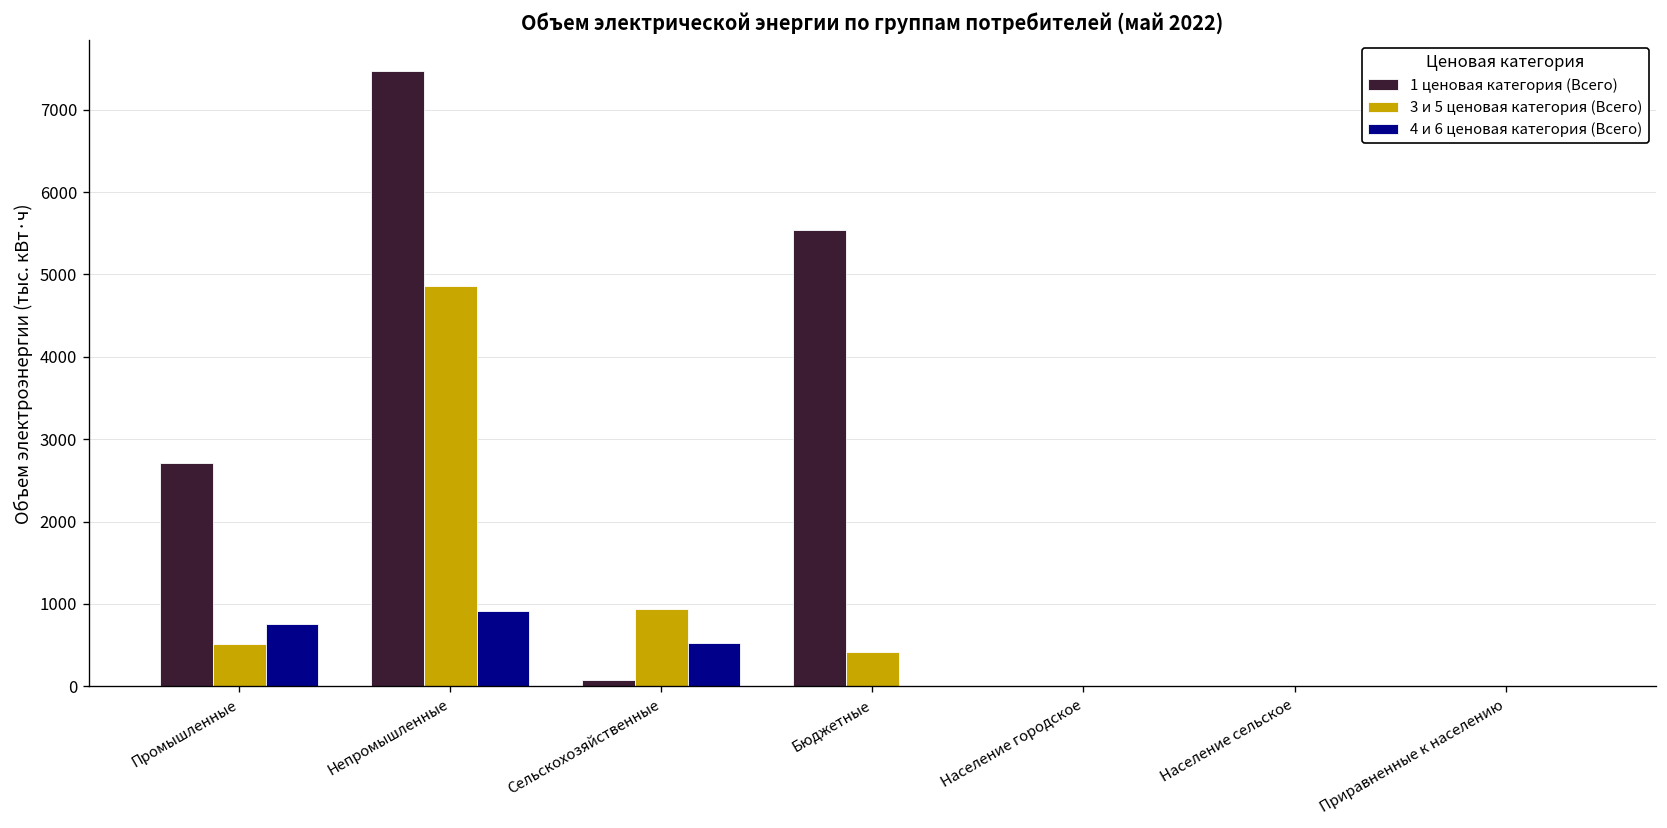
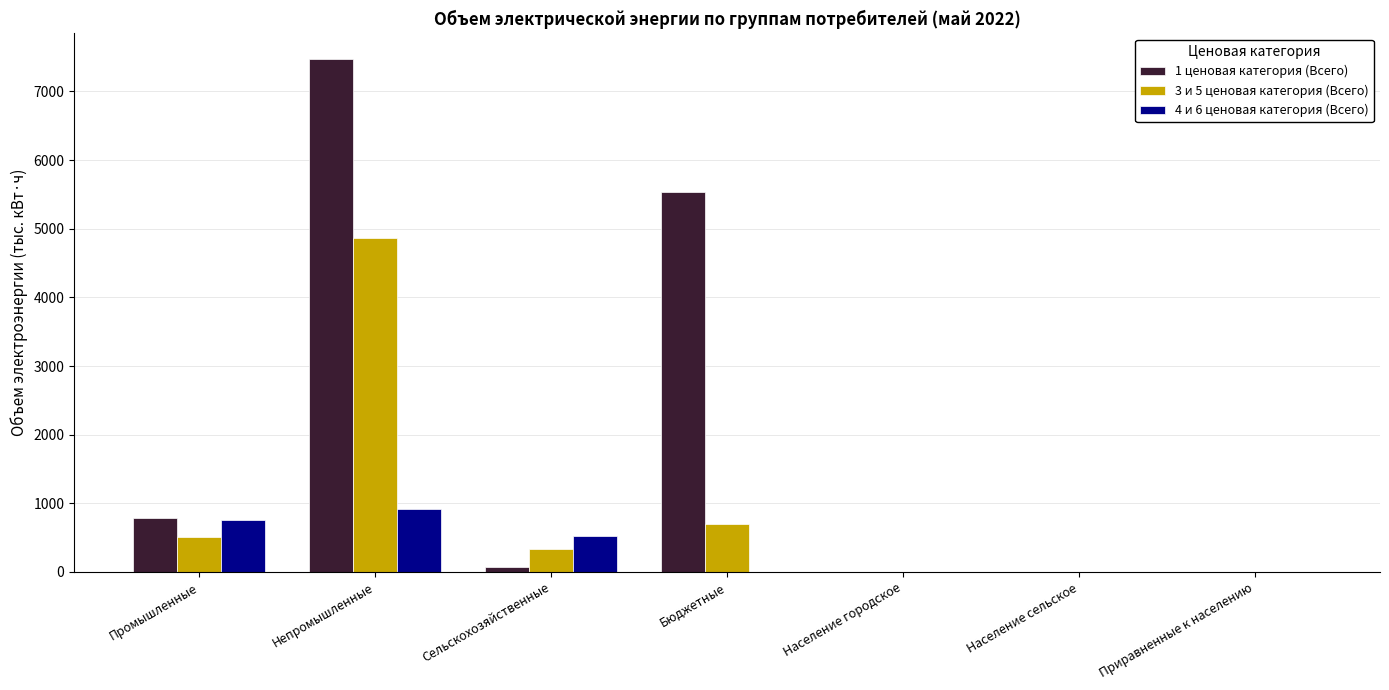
  {
    "1 ценовая категория (Всего)": {
-     "Промышленные": 2700,
+     "Промышленные": 800,
      "Непромышленные": 7500,
      "Сельскохозяйственные": 100,
      "Бюджетные": 5500,
      "Население городское": 0,
      "Население сельское": 0,
      "Приравненные к населению": 0
    },
    "3 и 5 ценовая категория (Всего)": {
      "Промышленные": 500,
      "Непромышленные": 4900,
-     "Сельскохозяйственные": 900,
-     "Бюджетные": 400,
+     "Сельскохозяйственные": 300,
+     "Бюджетные": 700,
      "Население городское": 0,
      "Население сельское": 0,
      "Приравненные к населению": 0
    },
    "4 и 6 ценовая категория (Всего)": {
      "Промышленные": 800,
      "Непромышленные": 900,
      "Сельскохозяйственные": 500,
      "Бюджетные": 0,
      "Население городское": 0,
      "Население сельское": 0,
      "Приравненные к населению": 0
    }
  }
